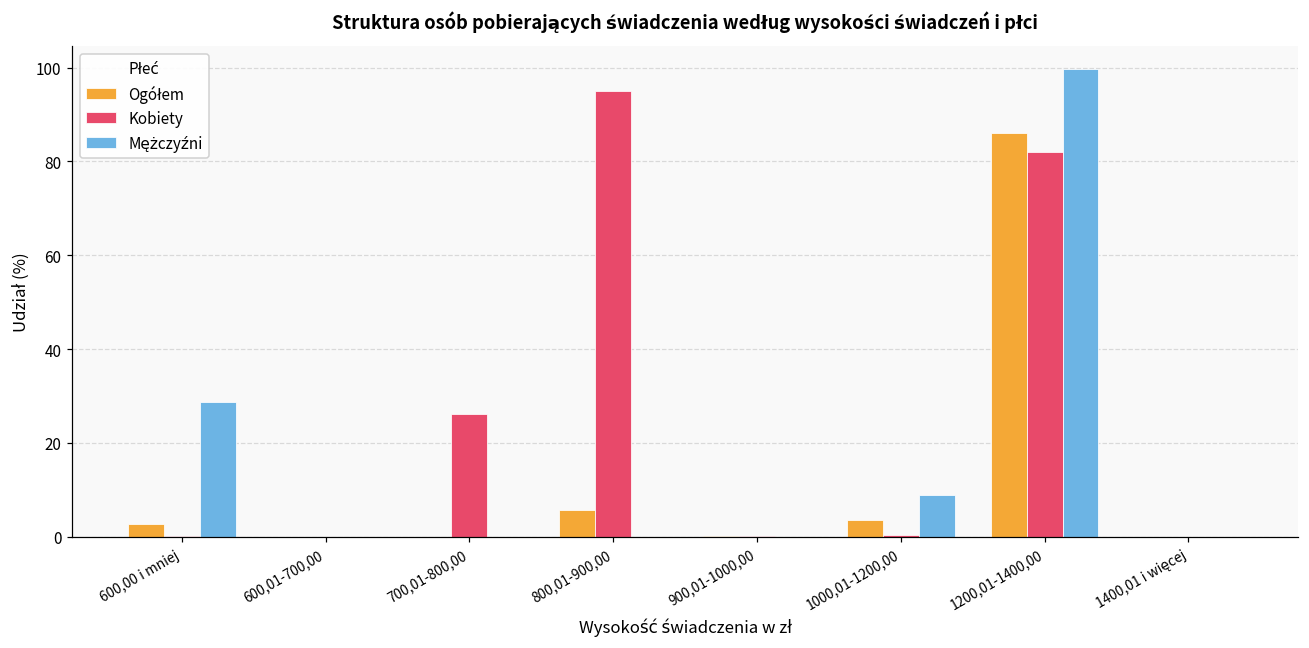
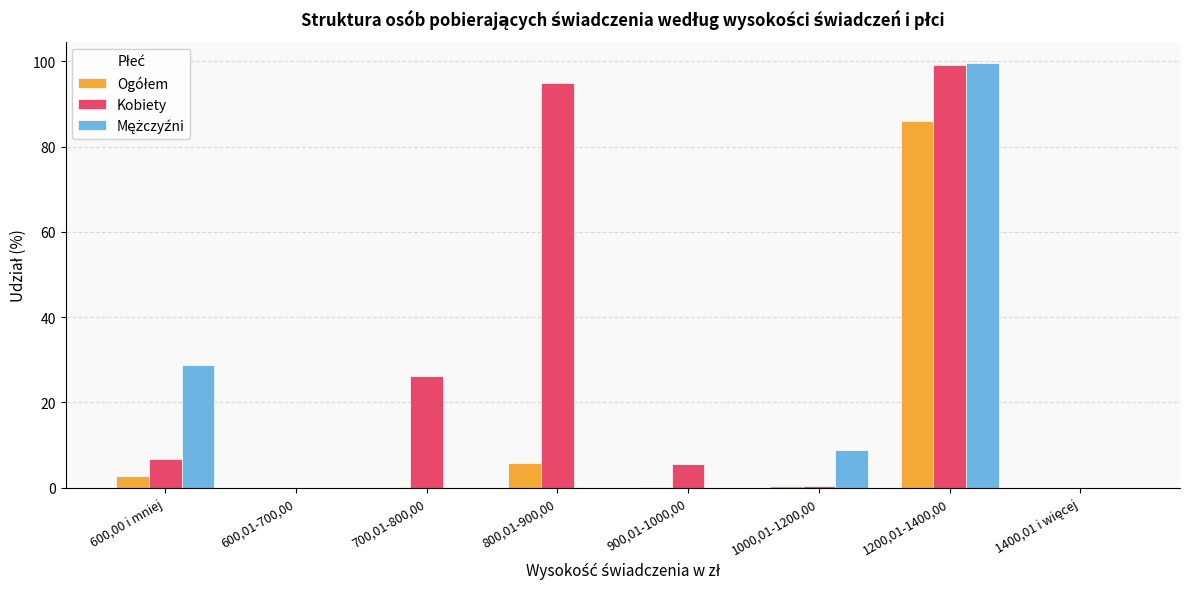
  {
    "Ogółem": {
      "600,00 i mniej": 3,
      "600,01-700,00": 0,
      "700,01-800,00": 0,
      "800,01-900,00": 6,
-     "1000,01-1200,00": 4,
+     "1000,01-1200,00": 0,
      "1200,01-1400,00": 86,
      "1400,01 i więcej": 0
    },
    "Kobiety": {
-     "600,00 i mniej": 0,
+     "600,00 i mniej": 7,
      "600,01-700,00": 0,
      "700,01-800,00": 26,
      "800,01-900,00": 95,
-     "900,01-1000,00": 0,
-     "1200,01-1400,00": 82,
+     "900,01-1000,00": 6,
+     "1200,01-1400,00": 99,
      "1400,01 i więcej": 0
    },
    "Mężczyźni": {
      "600,00 i mniej": 29,
      "600,01-700,00": 0,
      "700,01-800,00": 0,
      "800,01-900,00": 0,
      "900,01-1000,00": 0,
      "1000,01-1200,00": 9,
      "1200,01-1400,00": 100,
      "1400,01 i więcej": 0
    }
  }
